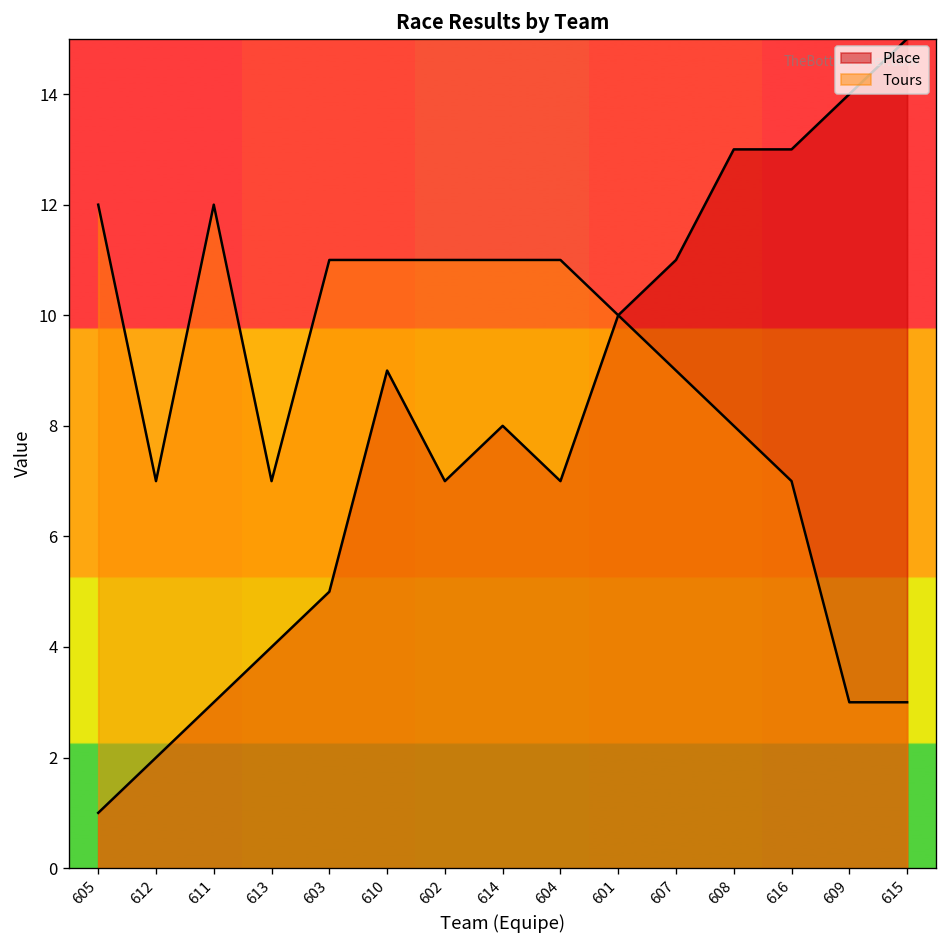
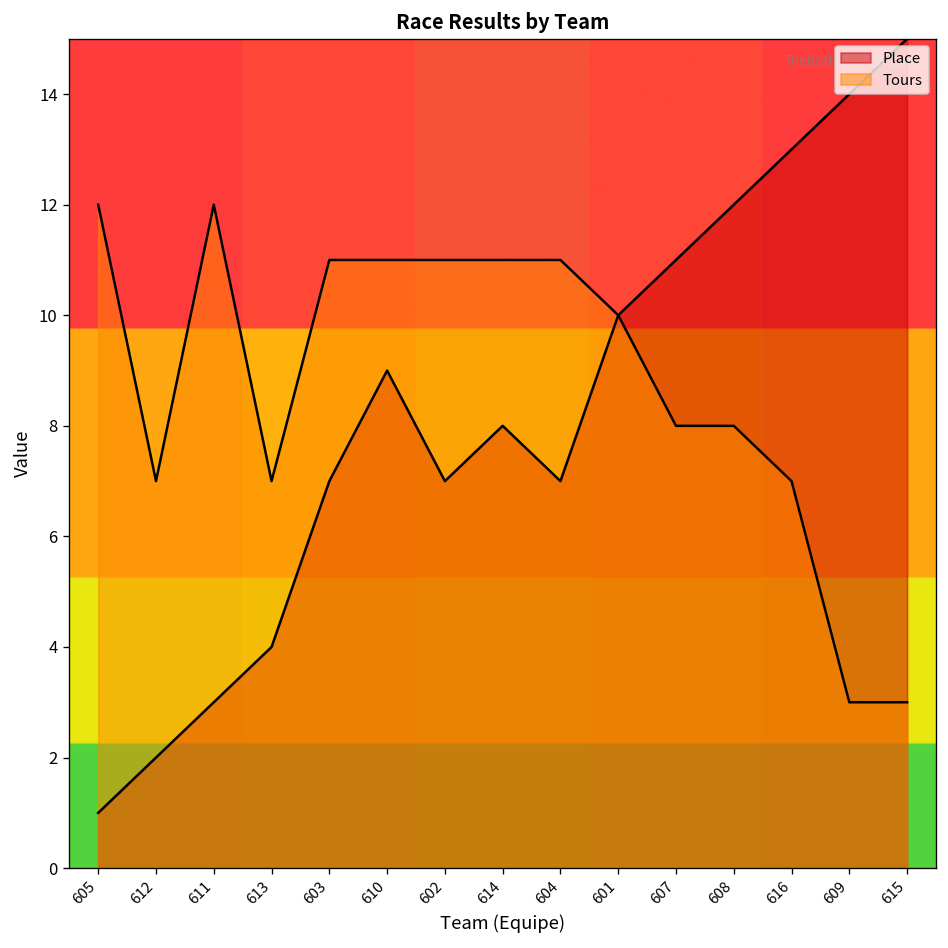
  {
    "Place": {
      "605": 1,
      "612": 2,
      "611": 3,
      "613": 4,
-     "603": 5,
+     "603": 7,
      "610": 9,
      "602": 7,
      "614": 8,
      "604": 7,
      "607": 11,
-     "608": 13,
+     "608": 12,
      "616": 13,
      "615": 15
    },
    "Tours": {
      "605": 12,
      "612": 7,
      "611": 12,
      "613": 7,
      "603": 11,
      "610": 11,
      "602": 11,
      "614": 11,
      "604": 11,
-     "607": 9,
+     "607": 8,
      "608": 8,
      "616": 7,
      "609": 3,
      "615": 3
    }
  }
